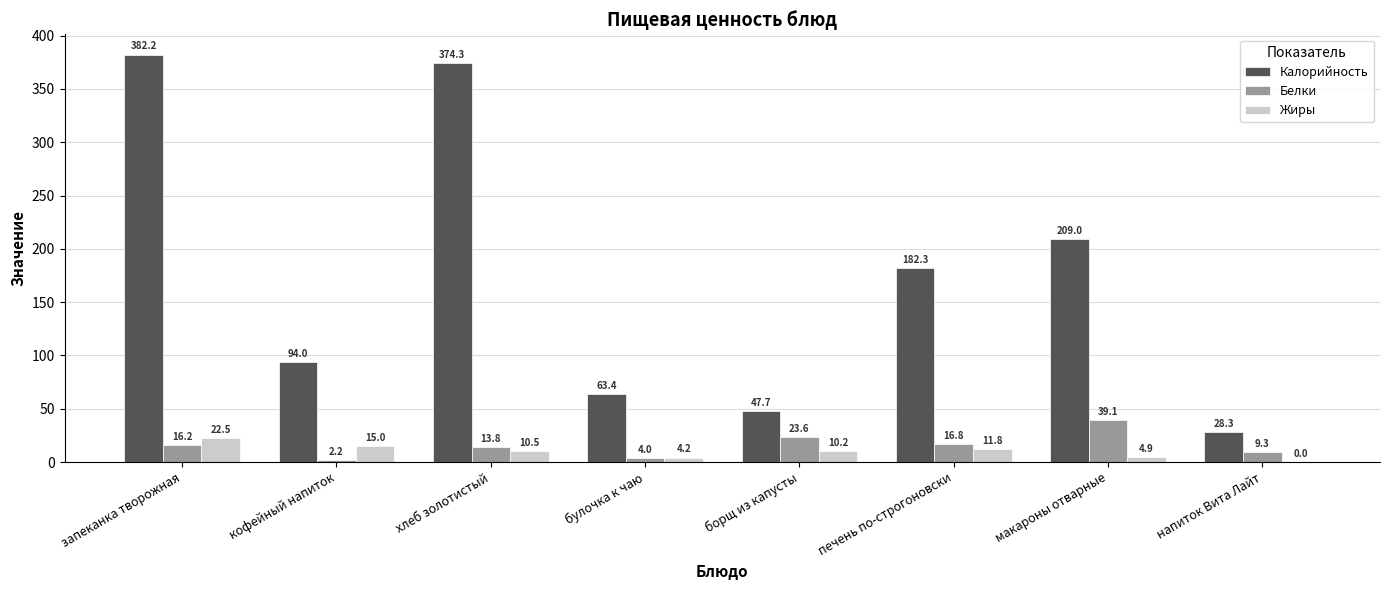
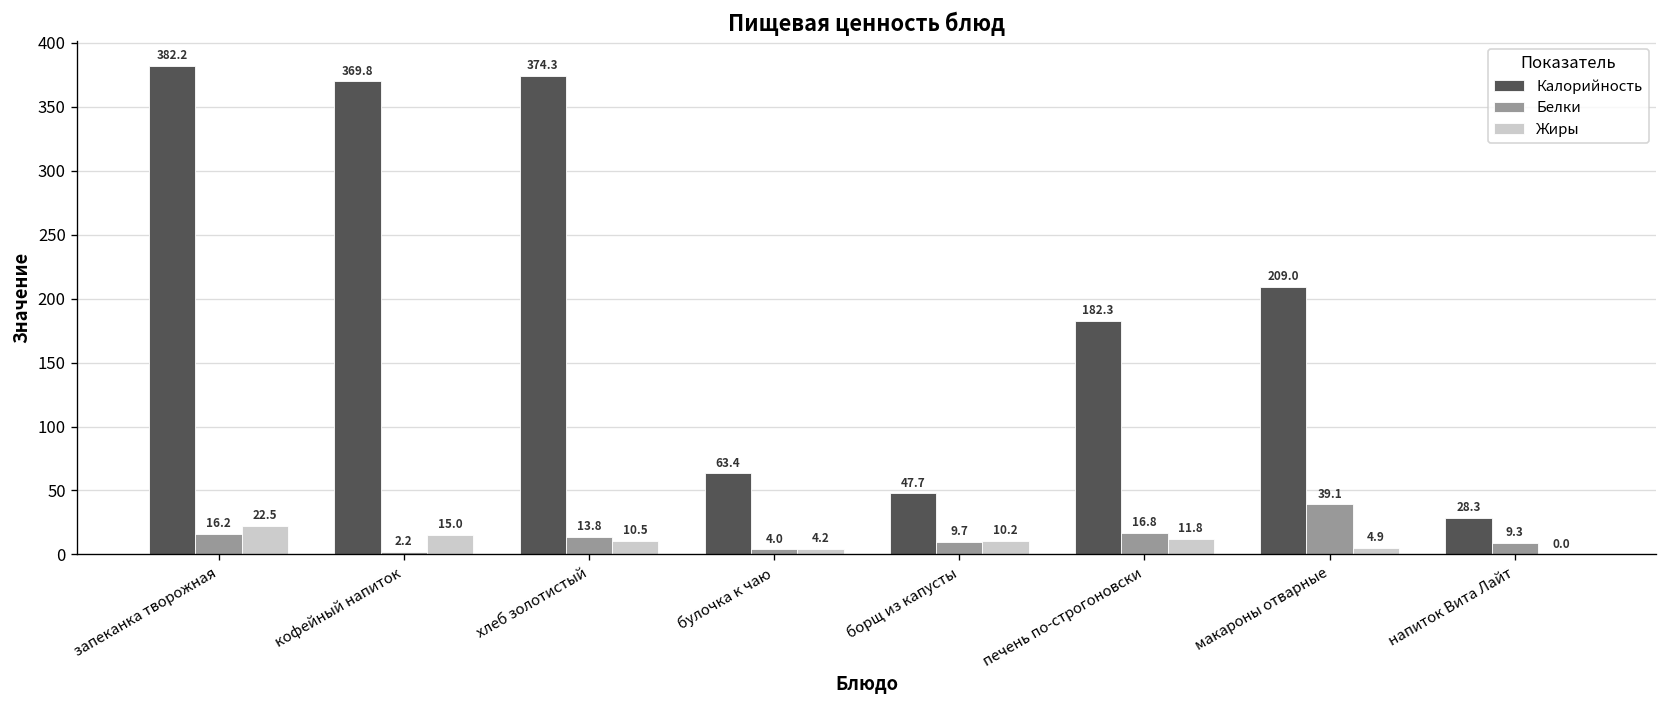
  {
    "Калорийность": {
      "запеканка творожная": 382.2,
-     "кофейный напиток": 94.0,
+     "кофейный напиток": 369.8,
      "хлеб золотистый": 374.3,
      "булочка к чаю": 63.4,
      "борщ из капусты": 47.7,
      "печень по-строгоновски": 182.3,
      "макароны отварные": 209.0,
      "напиток Вита Лайт": 28.3
    },
    "Белки": {
      "запеканка творожная": 16.2,
      "кофейный напиток": 2.2,
      "хлеб золотистый": 13.8,
      "булочка к чаю": 4.0,
-     "борщ из капусты": 23.6,
+     "борщ из капусты": 9.7,
      "печень по-строгоновски": 16.8,
      "макароны отварные": 39.1,
      "напиток Вита Лайт": 9.3
    },
    "Жиры": {
      "запеканка творожная": 22.5,
      "кофейный напиток": 15.0,
      "хлеб золотистый": 10.5,
      "булочка к чаю": 4.2,
      "борщ из капусты": 10.2,
      "печень по-строгоновски": 11.8,
      "макароны отварные": 4.9,
      "напиток Вита Лайт": 0.0
    }
  }
